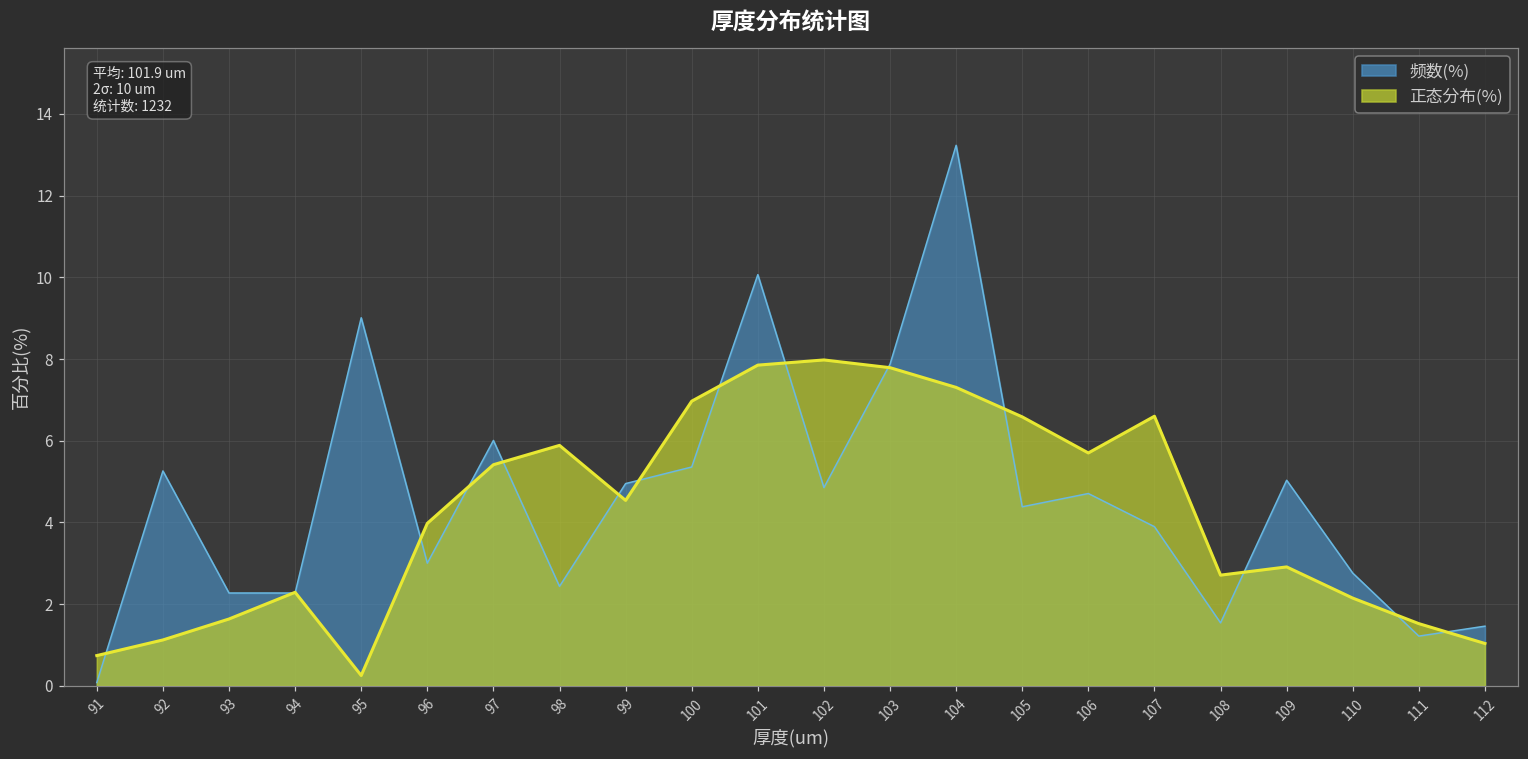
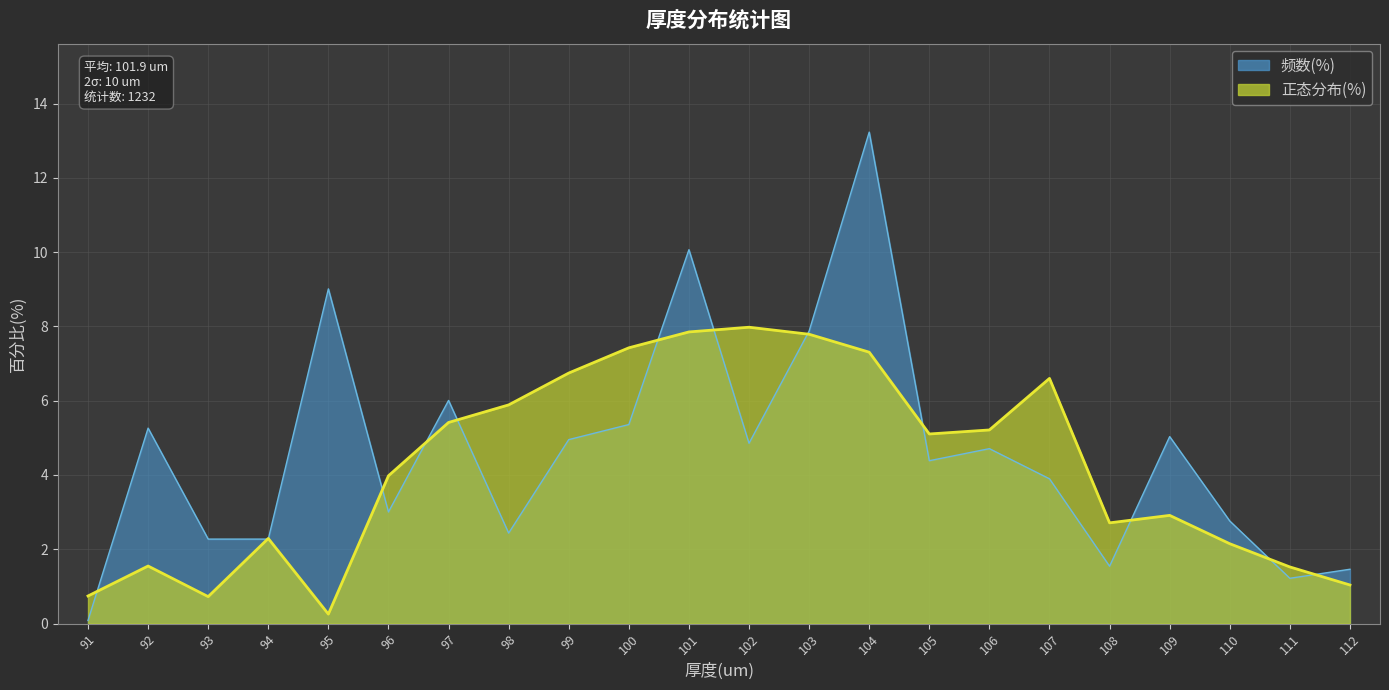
  {
    "频数(%)": {
      "91": 0.1,
      "92": 5.3,
      "93": 2.3,
      "95": 9.0,
      "96": 3.0,
      "97": 6.0,
      "98": 2.4,
      "99": 5.0,
      "100": 5.4,
      "101": 10.1,
      "102": 4.9,
      "103": 7.9,
      "104": 13.2,
      "105": 4.4,
      "106": 4.7,
      "107": 3.9,
      "108": 1.5,
      "109": 5.0,
      "110": 2.8,
      "111": 1.2,
      "112": 1.5
    },
    "正态分布(%)": {
      "91": 0.7,
-     "92": 1.1,
-     "93": 1.6,
+     "92": 1.5,
+     "93": 0.7,
      "95": 0.3,
      "96": 4.0,
      "97": 5.4,
      "98": 5.9,
-     "99": 4.5,
-     "100": 7.0,
+     "99": 6.7,
+     "100": 7.4,
      "101": 7.9,
      "102": 8.0,
      "103": 7.8,
      "104": 7.3,
-     "105": 6.6,
-     "106": 5.7,
+     "105": 5.1,
+     "106": 5.2,
      "107": 6.6,
      "108": 2.7,
      "109": 2.9,
      "110": 2.1,
      "111": 1.5,
      "112": 1.0
    }
  }
